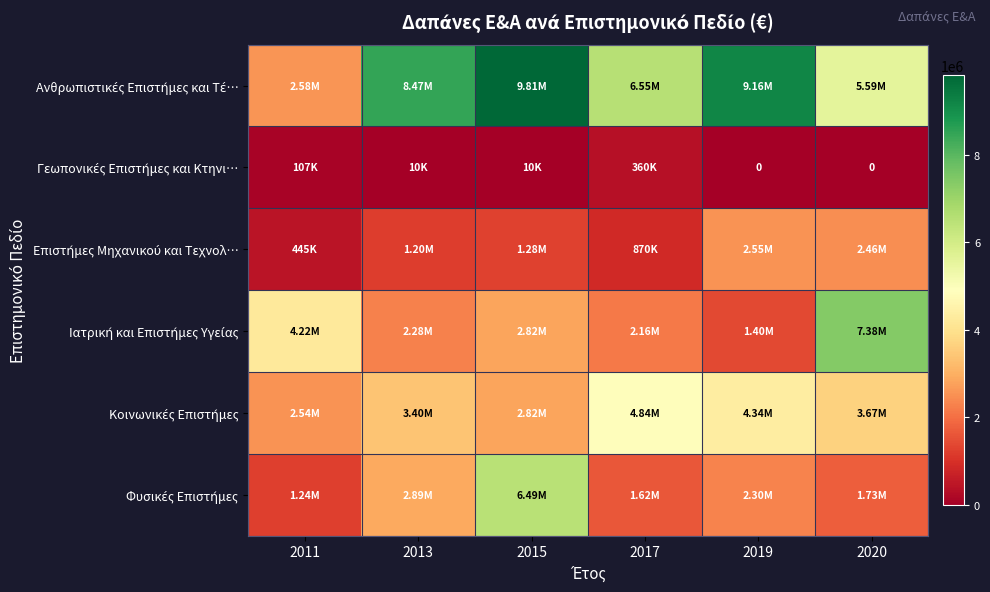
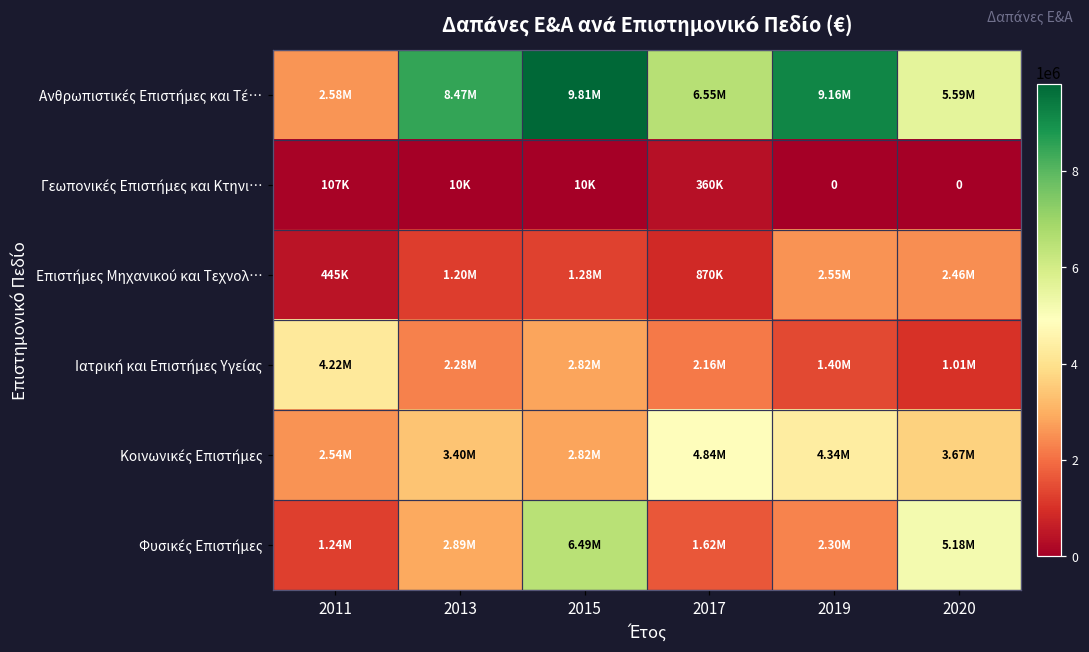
  {
    "Ανθρωπιστικές Επιστήμες και Τέ…": {
      "2011": "2.58M",
      "2013": "8.47M",
      "2015": "9.81M",
      "2017": "6.55M",
      "2019": "9.16M",
      "2020": "5.59M"
    },
    "Γεωπονικές Επιστήμες και Κτηνι…": {
      "2011": "107K",
      "2013": "10K",
      "2015": "10K",
      "2017": "360K",
      "2019": "0",
      "2020": "0"
    },
    "Επιστήμες Μηχανικού και Τεχνολ…": {
      "2011": "445K",
      "2013": "1.20M",
      "2015": "1.28M",
      "2017": "870K",
      "2019": "2.55M",
      "2020": "2.46M"
    },
    "Ιατρική και Επιστήμες Υγείας": {
      "2011": "4.22M",
      "2013": "2.28M",
      "2015": "2.82M",
      "2017": "2.16M",
      "2019": "1.40M",
-     "2020": "7.38M"
+     "2020": "1.01M"
    },
    "Κοινωνικές Επιστήμες": {
      "2011": "2.54M",
      "2013": "3.40M",
      "2015": "2.82M",
      "2017": "4.84M",
      "2019": "4.34M",
      "2020": "3.67M"
    },
    "Φυσικές Επιστήμες": {
      "2011": "1.24M",
      "2013": "2.89M",
      "2015": "6.49M",
      "2017": "1.62M",
      "2019": "2.30M",
-     "2020": "1.73M"
+     "2020": "5.18M"
    }
  }
